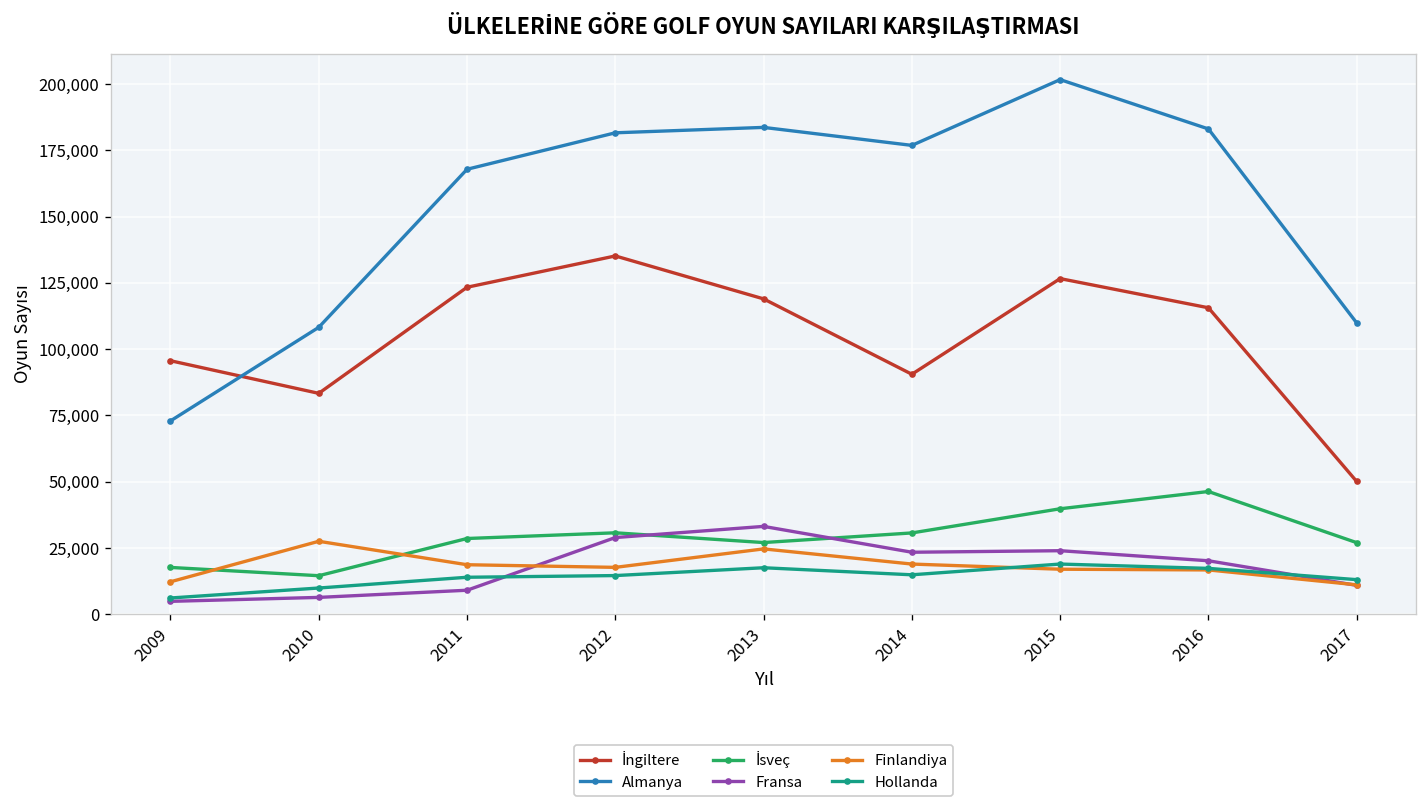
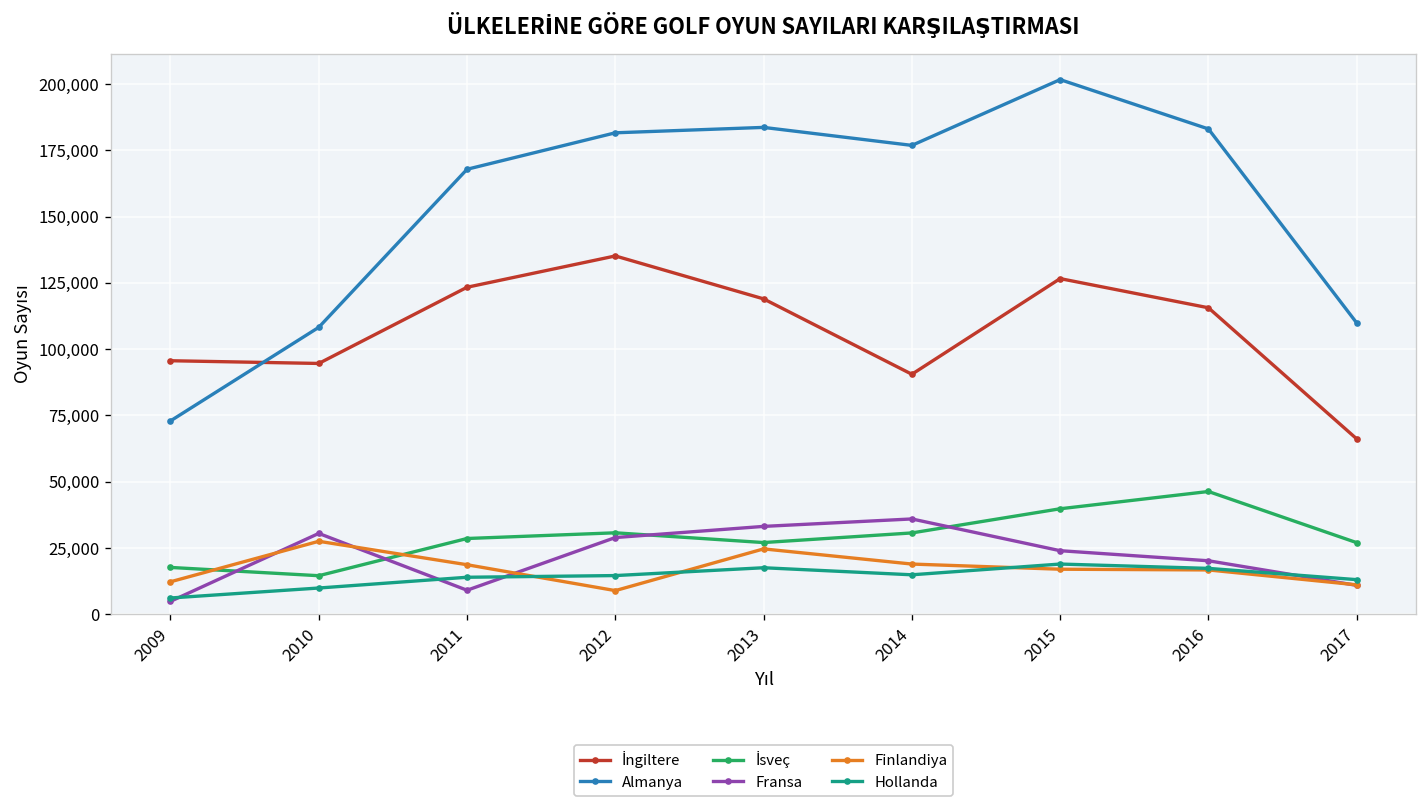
  {
    "İngiltere": {
      "2009": "96,000",
-     "2010": "83,000",
+     "2010": "95,000",
      "2011": "123,000",
      "2012": "135,000",
      "2013": "119,000",
      "2014": "91,000",
      "2015": "127,000",
      "2016": "116,000",
-     "2017": "50,000"
+     "2017": "66,000"
    },
    "Almanya": {
      "2009": "73,000",
      "2010": "108,000",
      "2011": "168,000",
      "2012": "182,000",
      "2013": "184,000",
      "2014": "177,000",
      "2015": "202,000",
      "2016": "183,000",
      "2017": "110,000"
    },
    "Fransa": {
      "2009": "5,000",
-     "2010": "6,000",
+     "2010": "30,000",
      "2011": "9,000",
      "2012": "29,000",
      "2013": "33,000",
-     "2014": "23,000",
+     "2014": "36,000",
      "2015": "24,000",
      "2016": "20,000"
    },
    "Finlandiya": {
      "2009": "12,000",
      "2010": "28,000",
      "2011": "19,000",
-     "2012": "18,000",
+     "2012": "9,000",
      "2013": "25,000",
      "2014": "19,000",
      "2015": "17,000"
    }
  }
